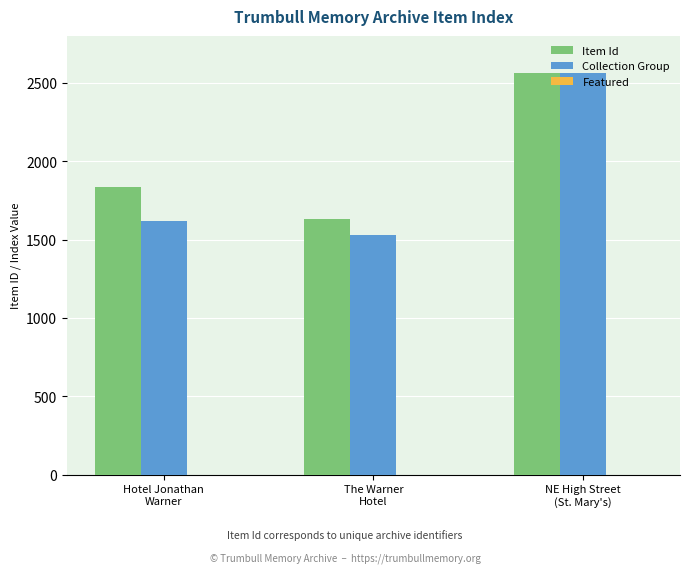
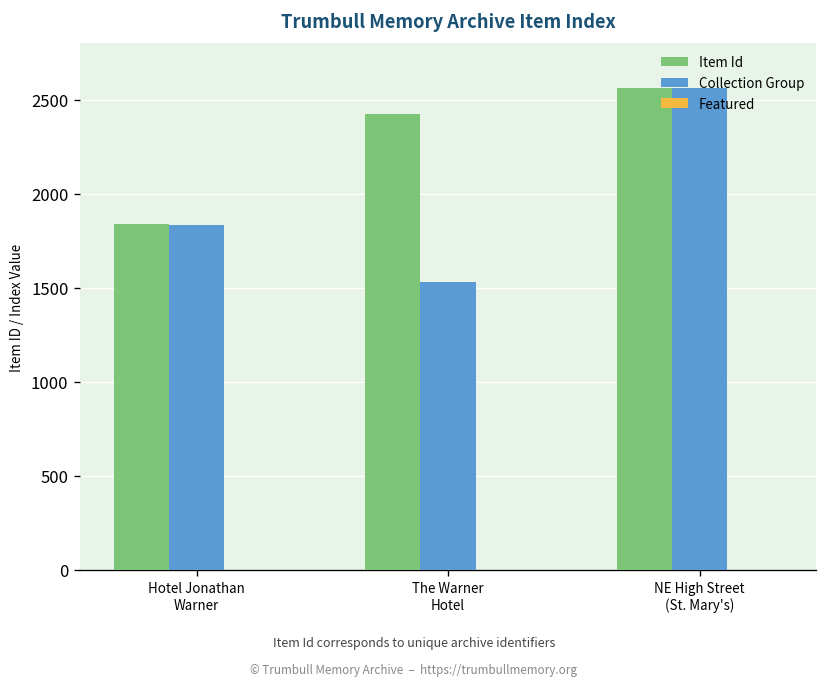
  {
    "Item Id": {
      "Hotel Jonathan Warner": 1840,
-     "The Warner Hotel": 1630,
+     "The Warner Hotel": 2420,
      "NE High Street (St. Mary's)": 2560
    },
    "Collection Group": {
-     "Hotel Jonathan Warner": 1620,
+     "Hotel Jonathan Warner": 1830,
      "The Warner Hotel": 1530,
      "NE High Street (St. Mary's)": 2560
    },
    "Featured": {
      "Hotel Jonathan Warner": 0,
      "The Warner Hotel": 0,
      "NE High Street (St. Mary's)": 0
    }
  }
